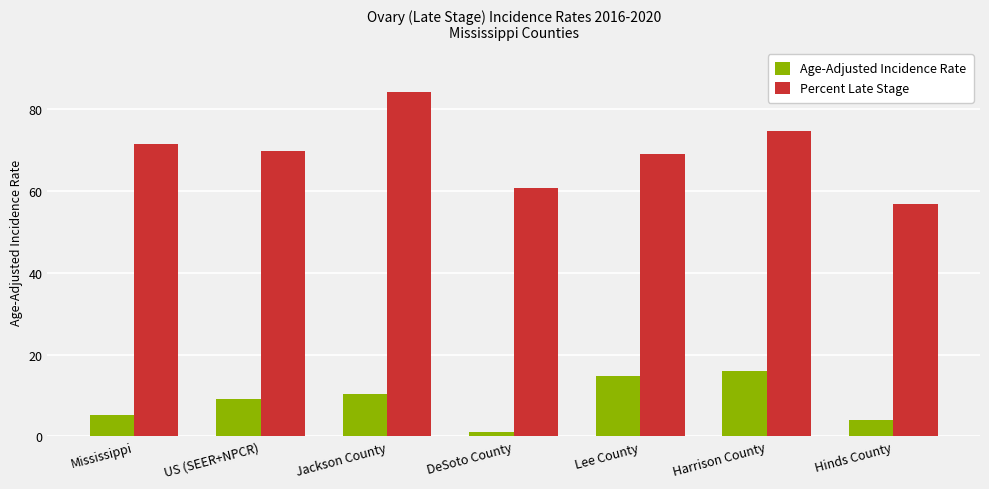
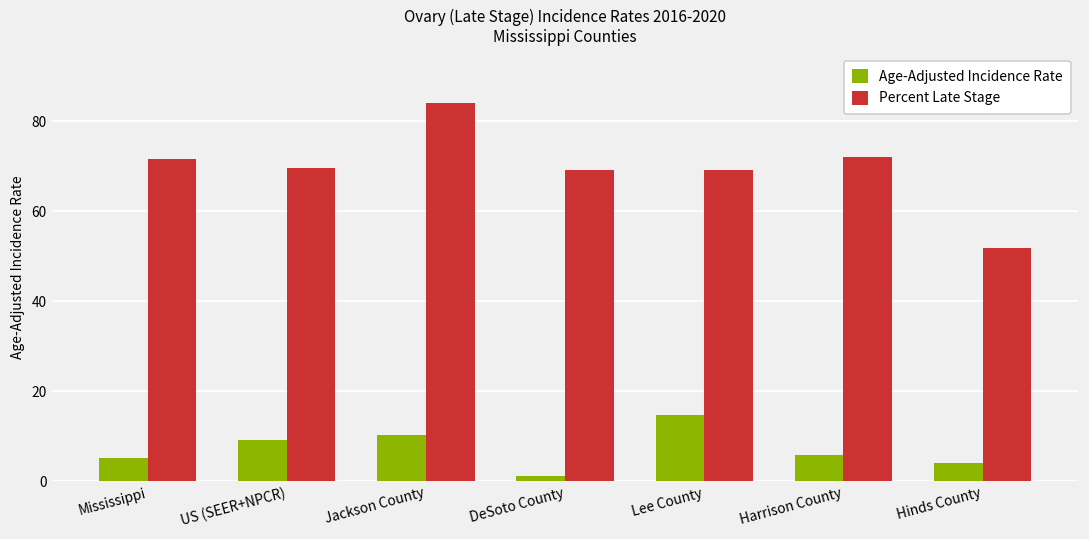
  {
    "Age-Adjusted Incidence Rate": {
      "Mississippi": 5,
      "US (SEER+NPCR)": 9,
      "Jackson County": 10,
      "DeSoto County": 1,
      "Lee County": 15,
-     "Harrison County": 16,
+     "Harrison County": 6,
      "Hinds County": 4
    },
    "Percent Late Stage": {
      "Mississippi": 72,
      "US (SEER+NPCR)": 70,
      "Jackson County": 84,
-     "DeSoto County": 61,
+     "DeSoto County": 69,
      "Lee County": 69,
-     "Harrison County": 75,
-     "Hinds County": 57
+     "Harrison County": 72,
+     "Hinds County": 52
    }
  }
